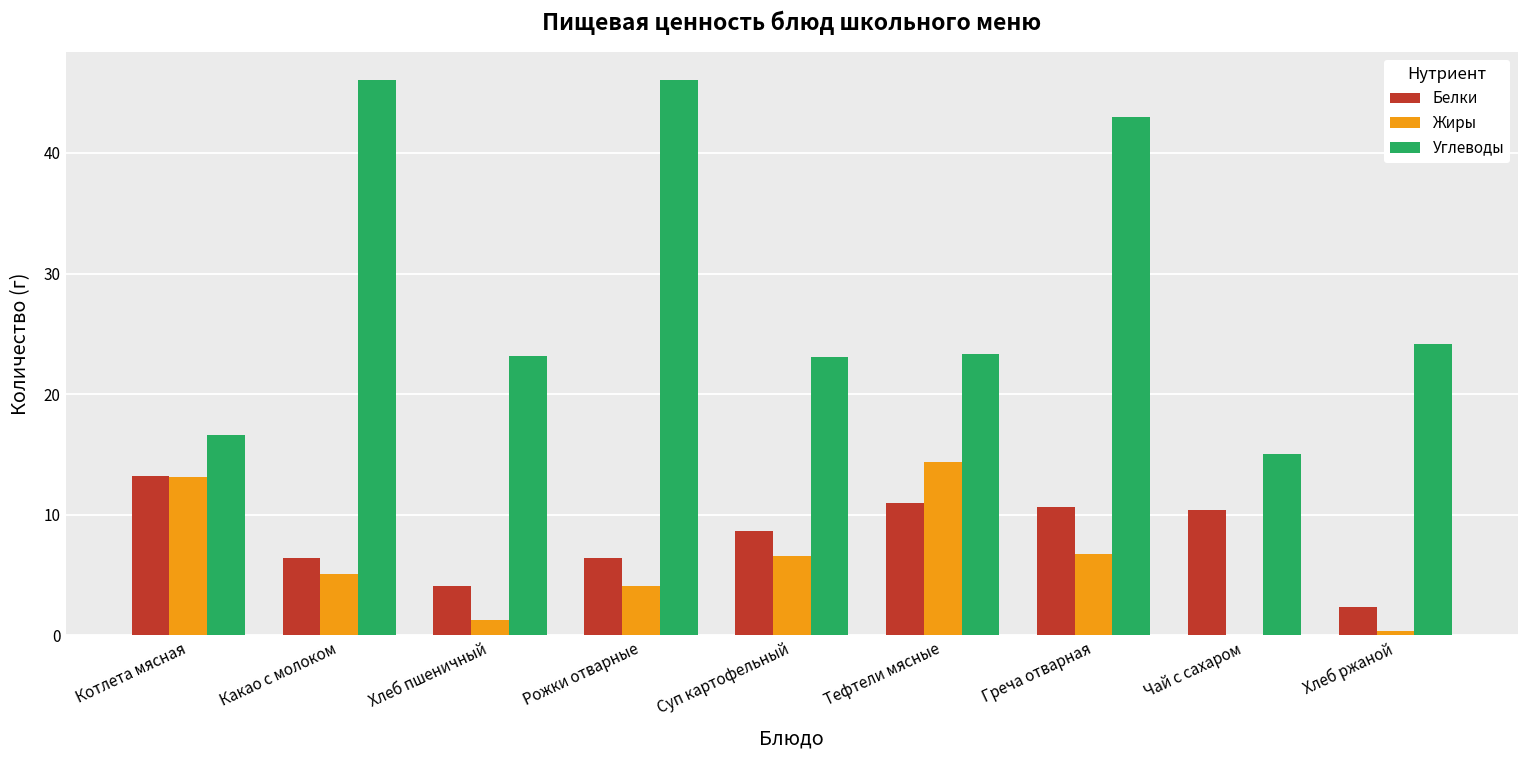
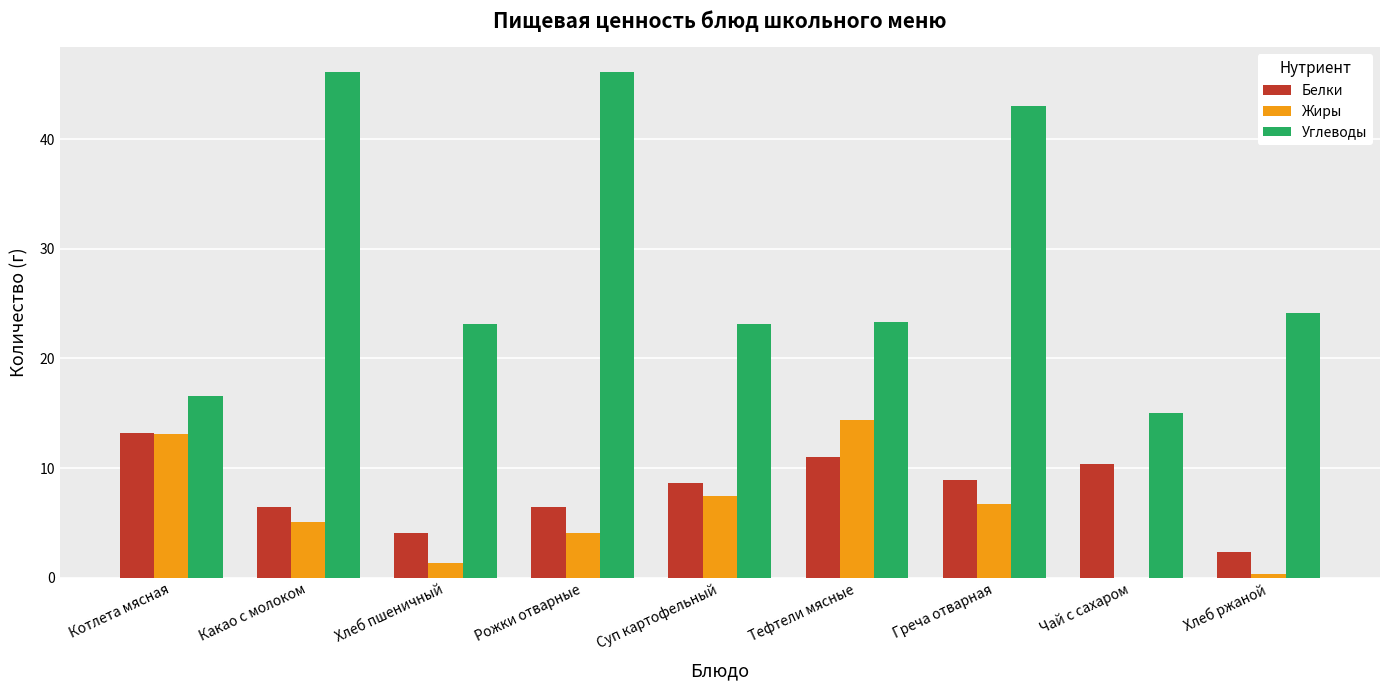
  {
    "Белки": {
      "Котлета мясная": 13.2,
      "Какао с молоком": 6.5,
      "Хлеб пшеничный": 4.1,
      "Рожки отварные": 6.5,
      "Суп картофельный": 8.6,
      "Тефтели мясные": 11.0,
-     "Греча отварная": 10.6,
+     "Греча отварная": 9.0,
      "Чай с сахаром": 10.4,
      "Хлеб ржаной": 2.4
    },
    "Жиры": {
      "Котлета мясная": 13.1,
      "Какао с молоком": 5.1,
      "Хлеб пшеничный": 1.3,
      "Рожки отварные": 4.1,
-     "Суп картофельный": 6.6,
+     "Суп картофельный": 7.5,
      "Тефтели мясные": 14.3,
      "Греча отварная": 6.7,
      "Чай с сахаром": 0.0,
      "Хлеб ржаной": 0.4
    },
    "Углеводы": {
      "Котлета мясная": 16.6,
      "Какао с молоком": 46.1,
      "Хлеб пшеничный": 23.1,
      "Рожки отварные": 46.1,
      "Суп картофельный": 23.1,
      "Тефтели мясные": 23.3,
      "Греча отварная": 43.0,
      "Чай с сахаром": 15.0,
      "Хлеб ржаной": 24.2
    }
  }
